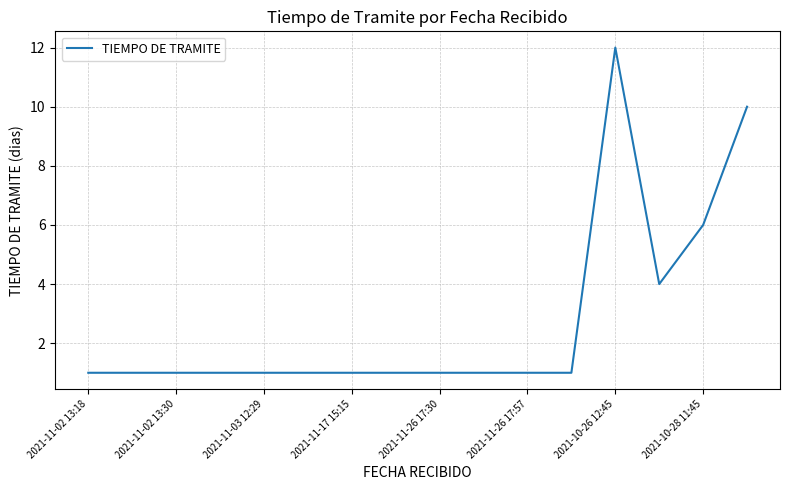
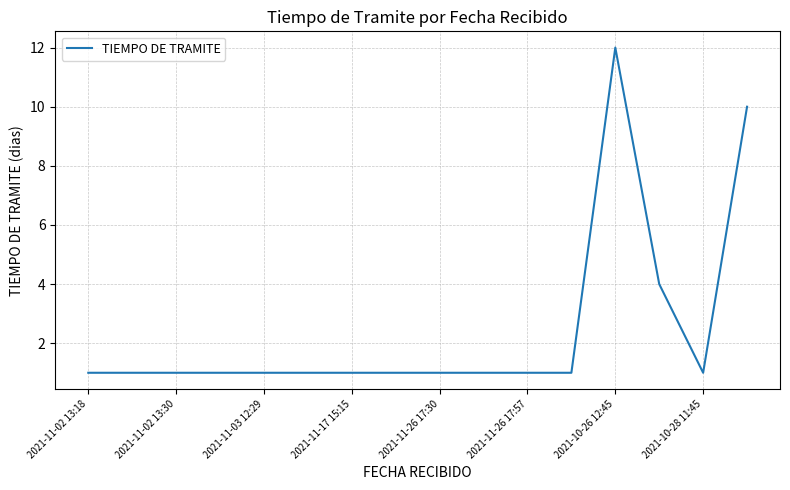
  {
    "2021-11-02 13:18": 1,
    "2021-11-02 13:30": 1,
    "2021-11-03 12:29": 1,
    "2021-11-17 15:15": 1,
    "2021-11-26 17:30": 1,
    "2021-11-26 17:57": 1,
    "2021-10-26 12:45": 12,
-   "2021-10-28 11:45": 6
+   "2021-10-28 11:45": 1
  }
